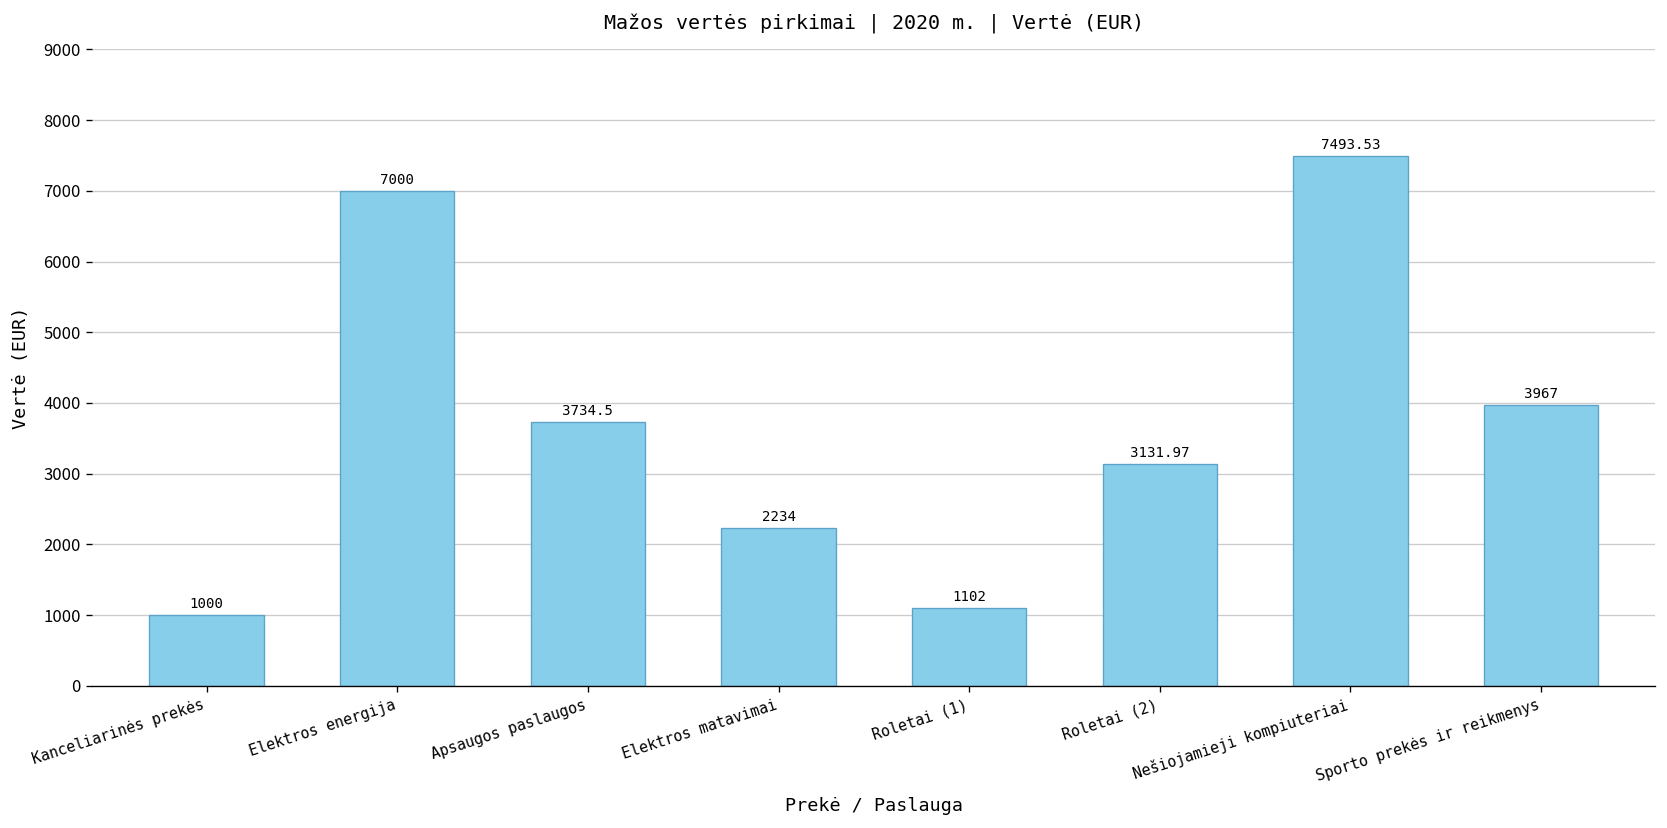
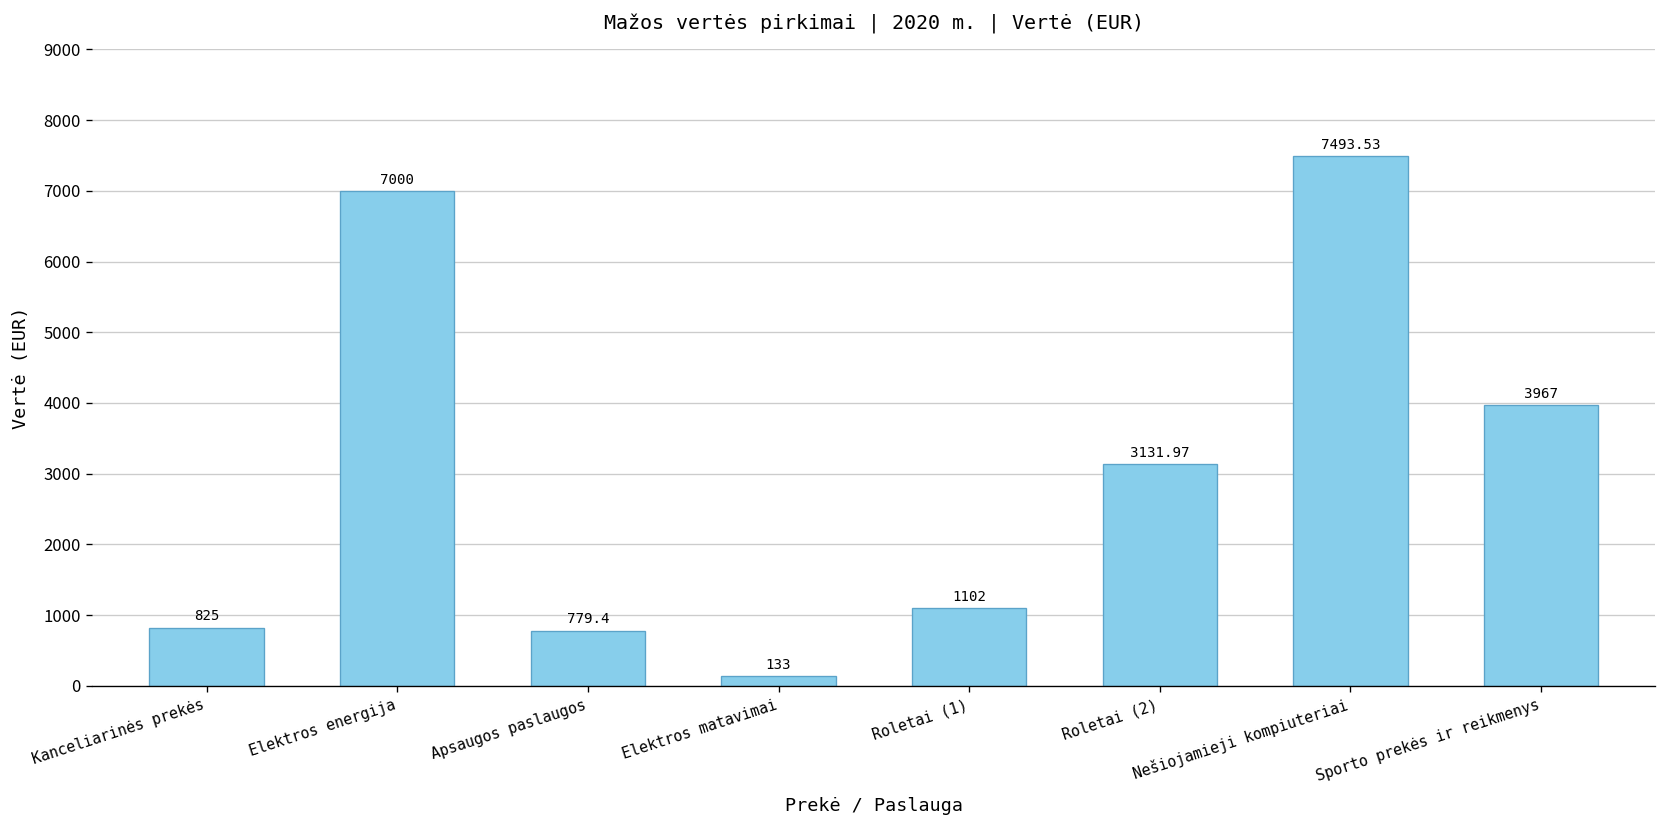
  {
-   "Kanceliarinės prekės": 1000,
+   "Kanceliarinės prekės": 825,
    "Elektros energija": 7000,
-   "Apsaugos paslaugos": 3734.5,
-   "Elektros matavimai": 2234,
+   "Apsaugos paslaugos": 779.4,
+   "Elektros matavimai": 133,
    "Roletai (1)": 1102,
    "Roletai (2)": 3131.97,
    "Nešiojamieji kompiuteriai": 7493.53,
    "Sporto prekės ir reikmenys": 3967
  }
